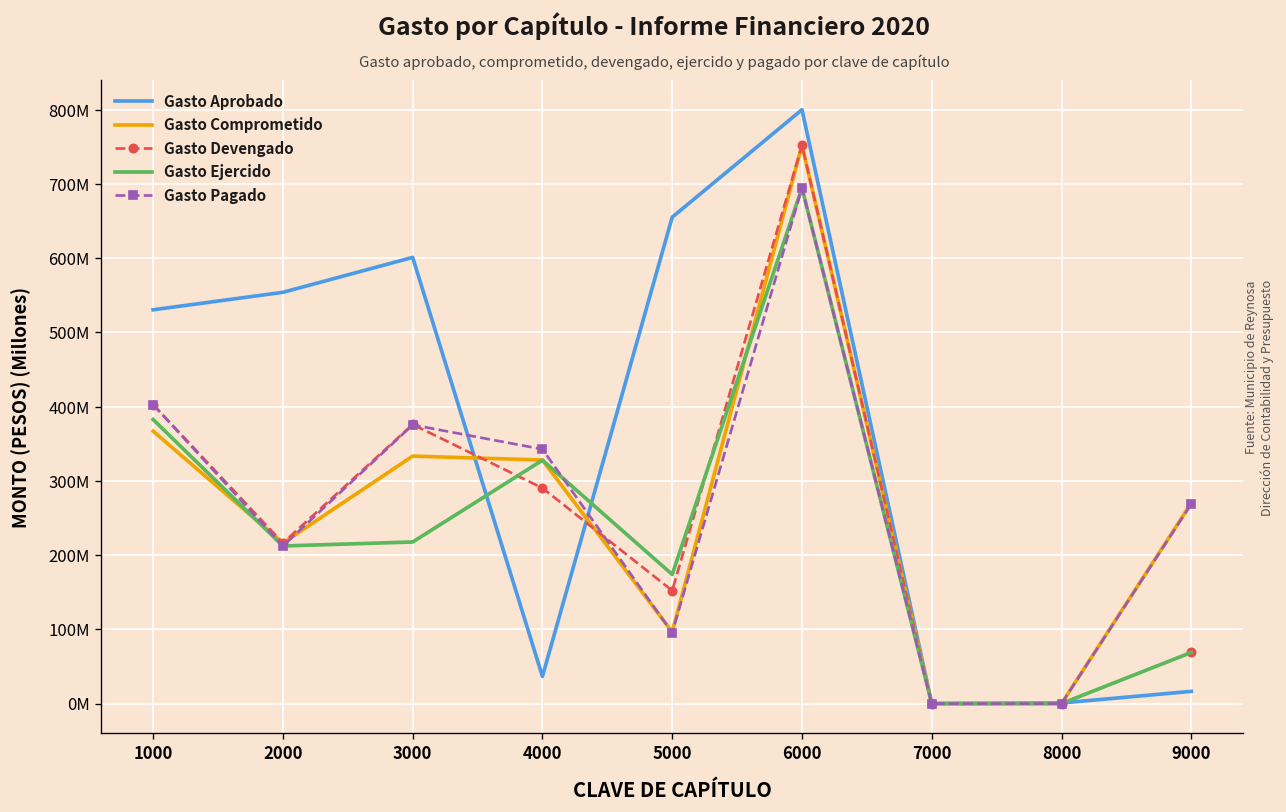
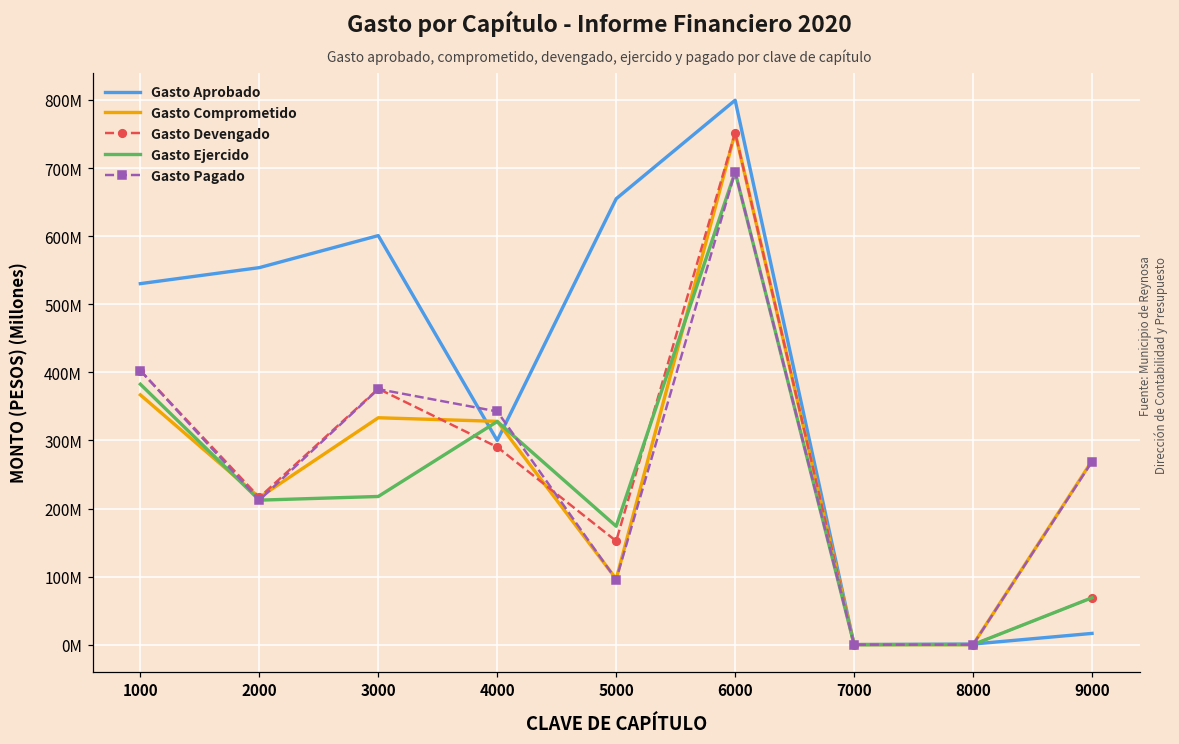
  {
    "Gasto Aprobado": {
      "1000": 530000000,
      "2000": 550000000,
      "3000": 600000000,
-     "4000": 40000000,
+     "4000": 300000000,
      "5000": 660000000,
      "6000": 800000000,
      "9000": 20000000
    },
    "Gasto Comprometido": {
      "1000": 370000000,
      "3000": 330000000
    },
    "Gasto Devengado": {
      "4000": 290000000,
      "5000": 150000000
    },
    "Gasto Ejercido": {
      "1000": 380000000,
      "3000": 220000000,
      "5000": 170000000
    },
    "Gasto Pagado": {
      "4000": 340000000
    }
  }
